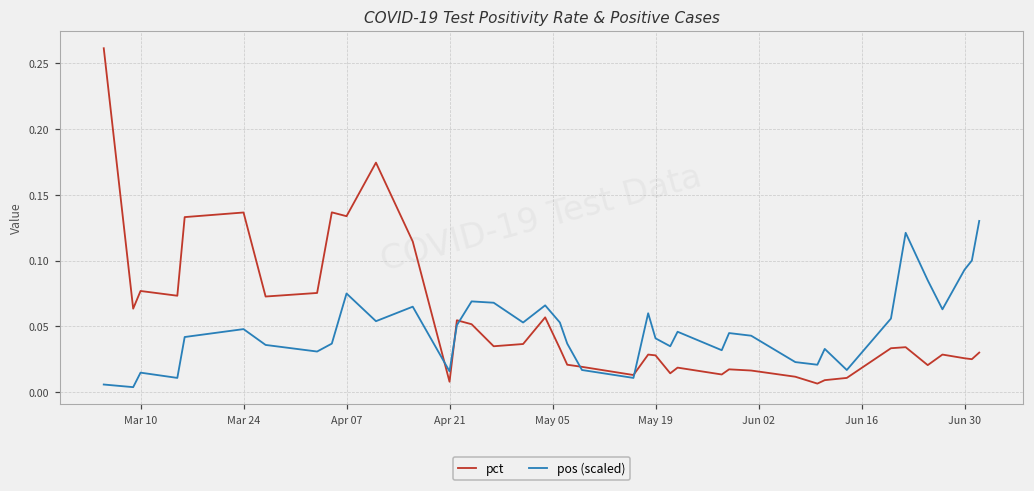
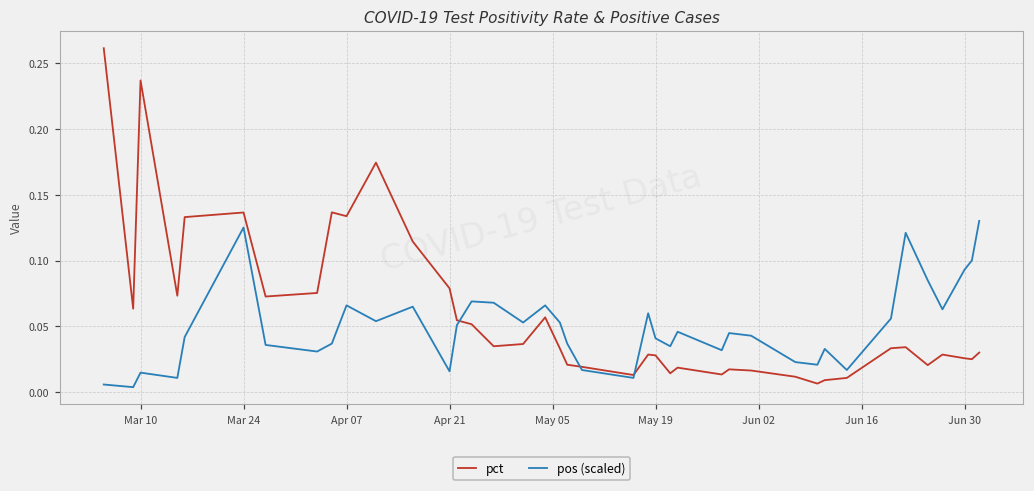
  {
    "pct": {
-     "Mar 10": 0.077,
+     "Mar 10": 0.237,
      "Mar 24": 0.136,
      "Apr 07": 0.134,
-     "Apr 21": 0.008,
+     "Apr 21": 0.079,
      "May 19": 0.028,
      "Jun 30": 0.026
    },
    "pos (scaled)": {
      "Mar 10": 0.015,
-     "Mar 24": 0.048,
-     "Apr 07": 0.075,
+     "Mar 24": 0.125,
+     "Apr 07": 0.066,
      "Apr 21": 0.016,
      "May 19": 0.041,
      "Jun 30": 0.093
    }
  }
